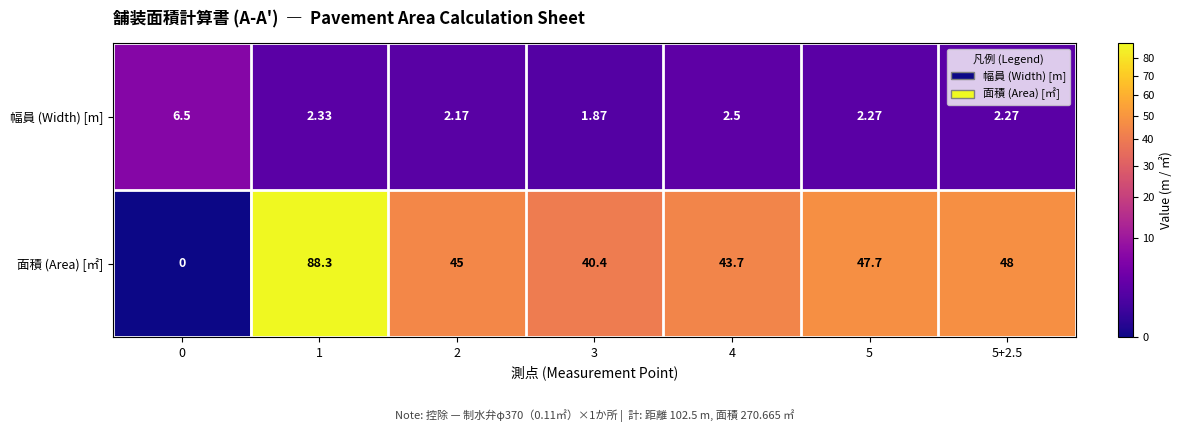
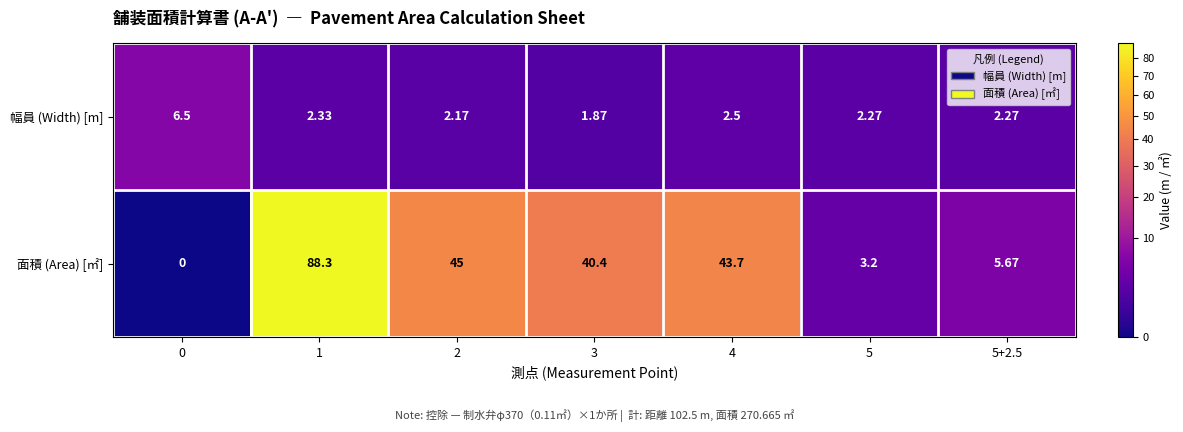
  {
    "幅員 (Width) [m]": {
      "0": 6.5,
      "1": 2.33,
      "2": 2.17,
      "3": 1.87,
      "4": 2.5,
      "5": 2.27,
      "5+2.5": 2.27
    },
    "面積 (Area) [㎡]": {
      "0": 0,
      "1": 88.3,
      "2": 45,
      "3": 40.4,
      "4": 43.7,
-     "5": 47.7,
-     "5+2.5": 48
+     "5": 3.2,
+     "5+2.5": 5.67
    }
  }
